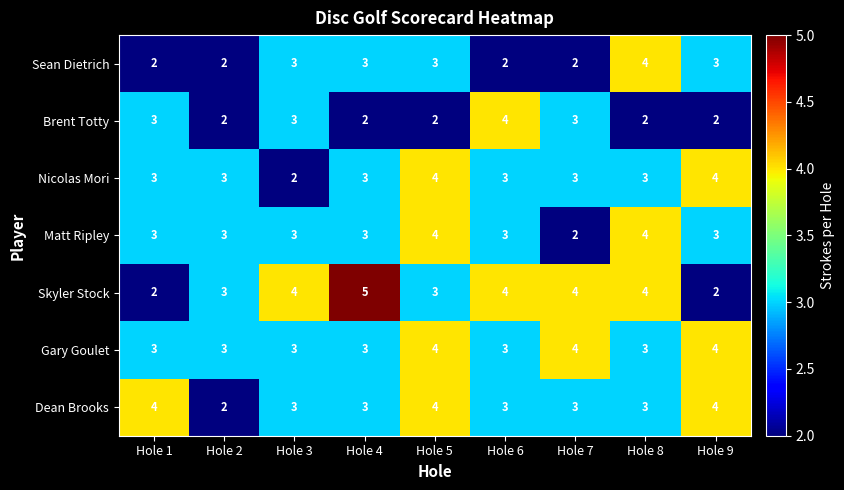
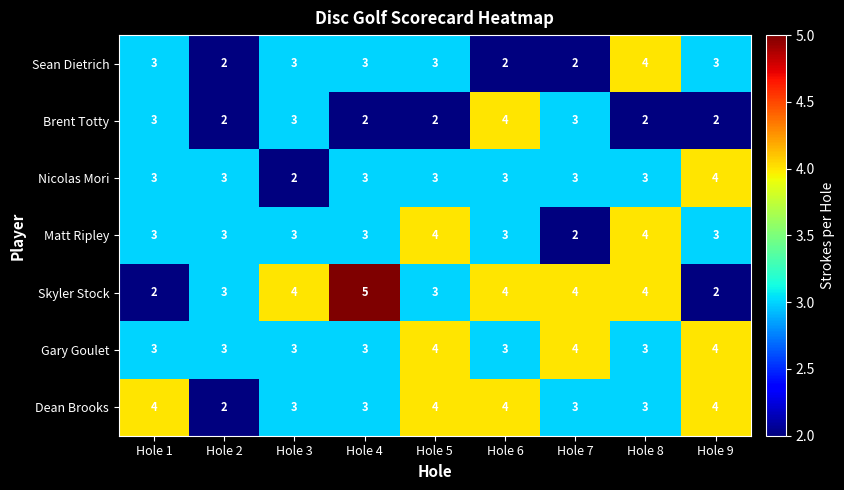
  {
    "Sean Dietrich": {
-     "Hole 1": 2,
+     "Hole 1": 3,
      "Hole 2": 2,
      "Hole 3": 3,
      "Hole 4": 3,
      "Hole 5": 3,
      "Hole 6": 2,
      "Hole 7": 2,
      "Hole 8": 4,
      "Hole 9": 3
    },
    "Brent Totty": {
      "Hole 1": 3,
      "Hole 2": 2,
      "Hole 3": 3,
      "Hole 4": 2,
      "Hole 5": 2,
      "Hole 6": 4,
      "Hole 7": 3,
      "Hole 8": 2,
      "Hole 9": 2
    },
    "Nicolas Mori": {
      "Hole 1": 3,
      "Hole 2": 3,
      "Hole 3": 2,
      "Hole 4": 3,
-     "Hole 5": 4,
+     "Hole 5": 3,
      "Hole 6": 3,
      "Hole 7": 3,
      "Hole 8": 3,
      "Hole 9": 4
    },
    "Matt Ripley": {
      "Hole 1": 3,
      "Hole 2": 3,
      "Hole 3": 3,
      "Hole 4": 3,
      "Hole 5": 4,
      "Hole 6": 3,
      "Hole 7": 2,
      "Hole 8": 4,
      "Hole 9": 3
    },
    "Skyler Stock": {
      "Hole 1": 2,
      "Hole 2": 3,
      "Hole 3": 4,
      "Hole 4": 5,
      "Hole 5": 3,
      "Hole 6": 4,
      "Hole 7": 4,
      "Hole 8": 4,
      "Hole 9": 2
    },
    "Gary Goulet": {
      "Hole 1": 3,
      "Hole 2": 3,
      "Hole 3": 3,
      "Hole 4": 3,
      "Hole 5": 4,
      "Hole 6": 3,
      "Hole 7": 4,
      "Hole 8": 3,
      "Hole 9": 4
    },
    "Dean Brooks": {
      "Hole 1": 4,
      "Hole 2": 2,
      "Hole 3": 3,
      "Hole 4": 3,
      "Hole 5": 4,
-     "Hole 6": 3,
+     "Hole 6": 4,
      "Hole 7": 3,
      "Hole 8": 3,
      "Hole 9": 4
    }
  }
